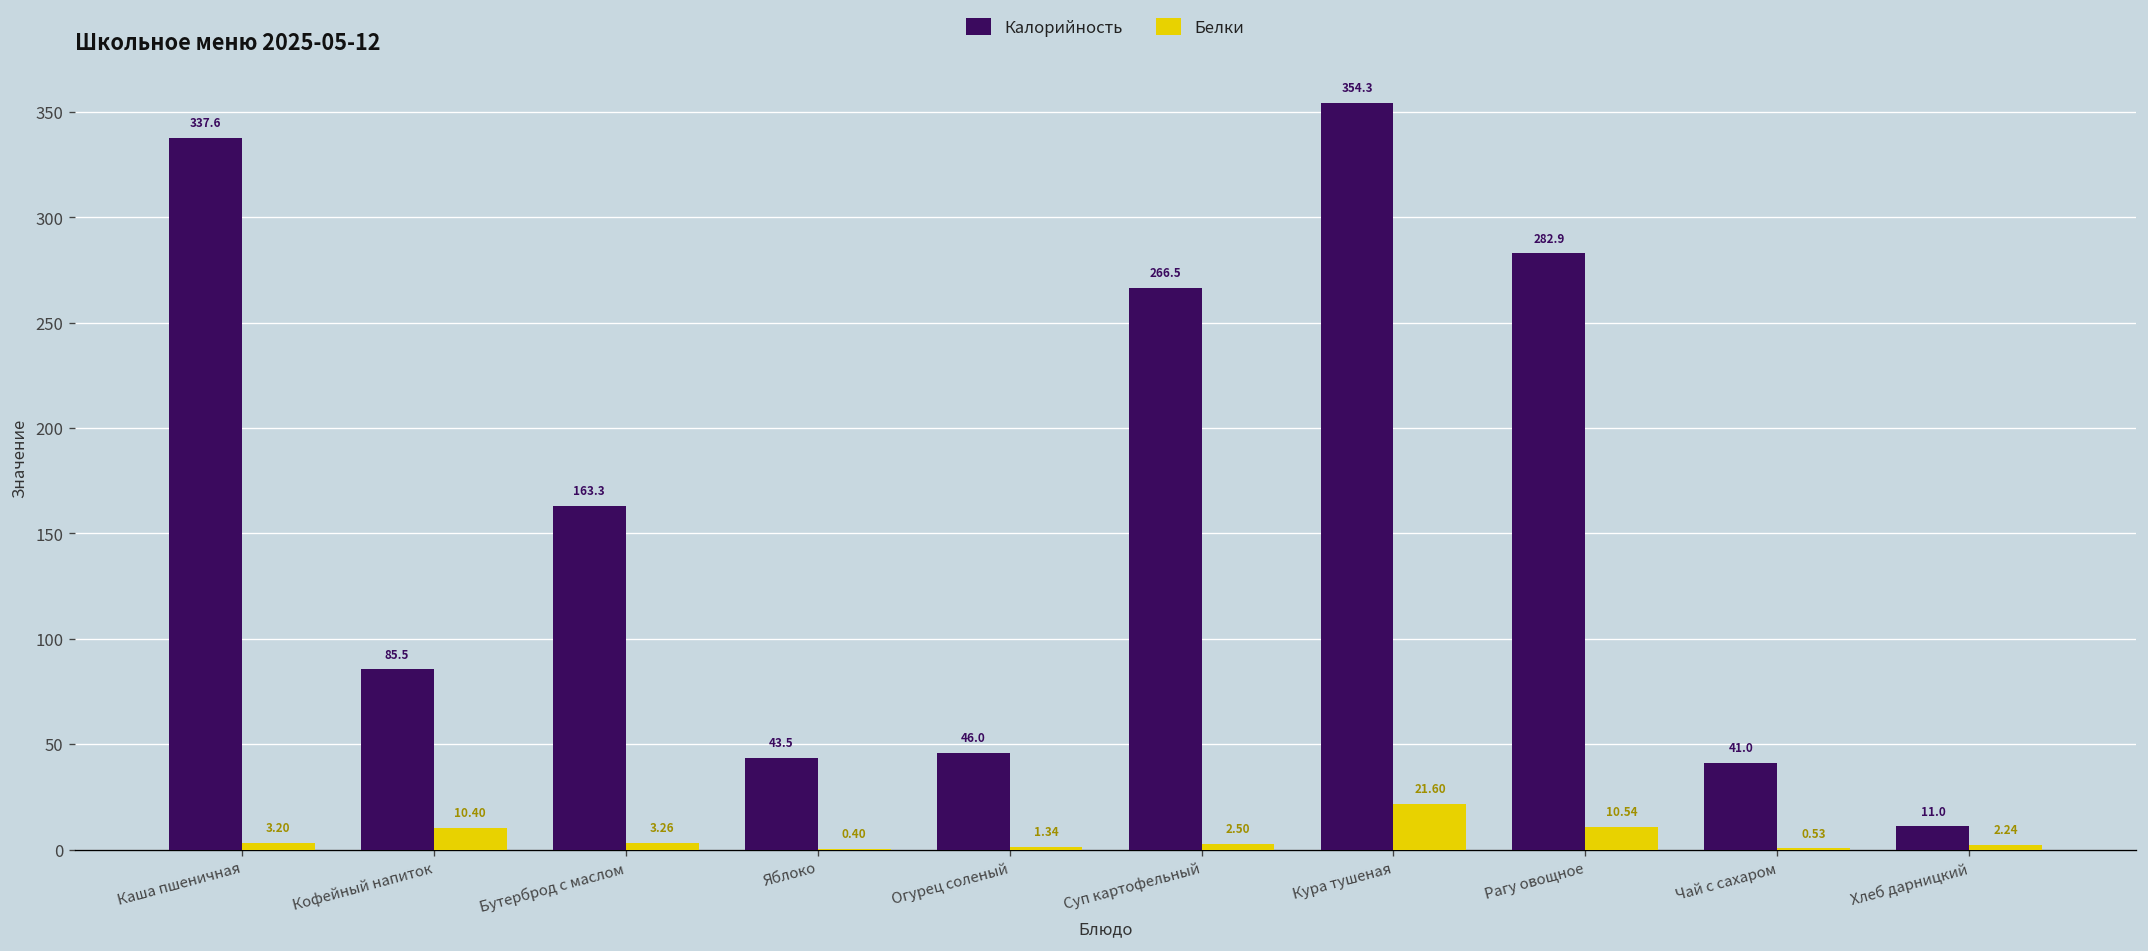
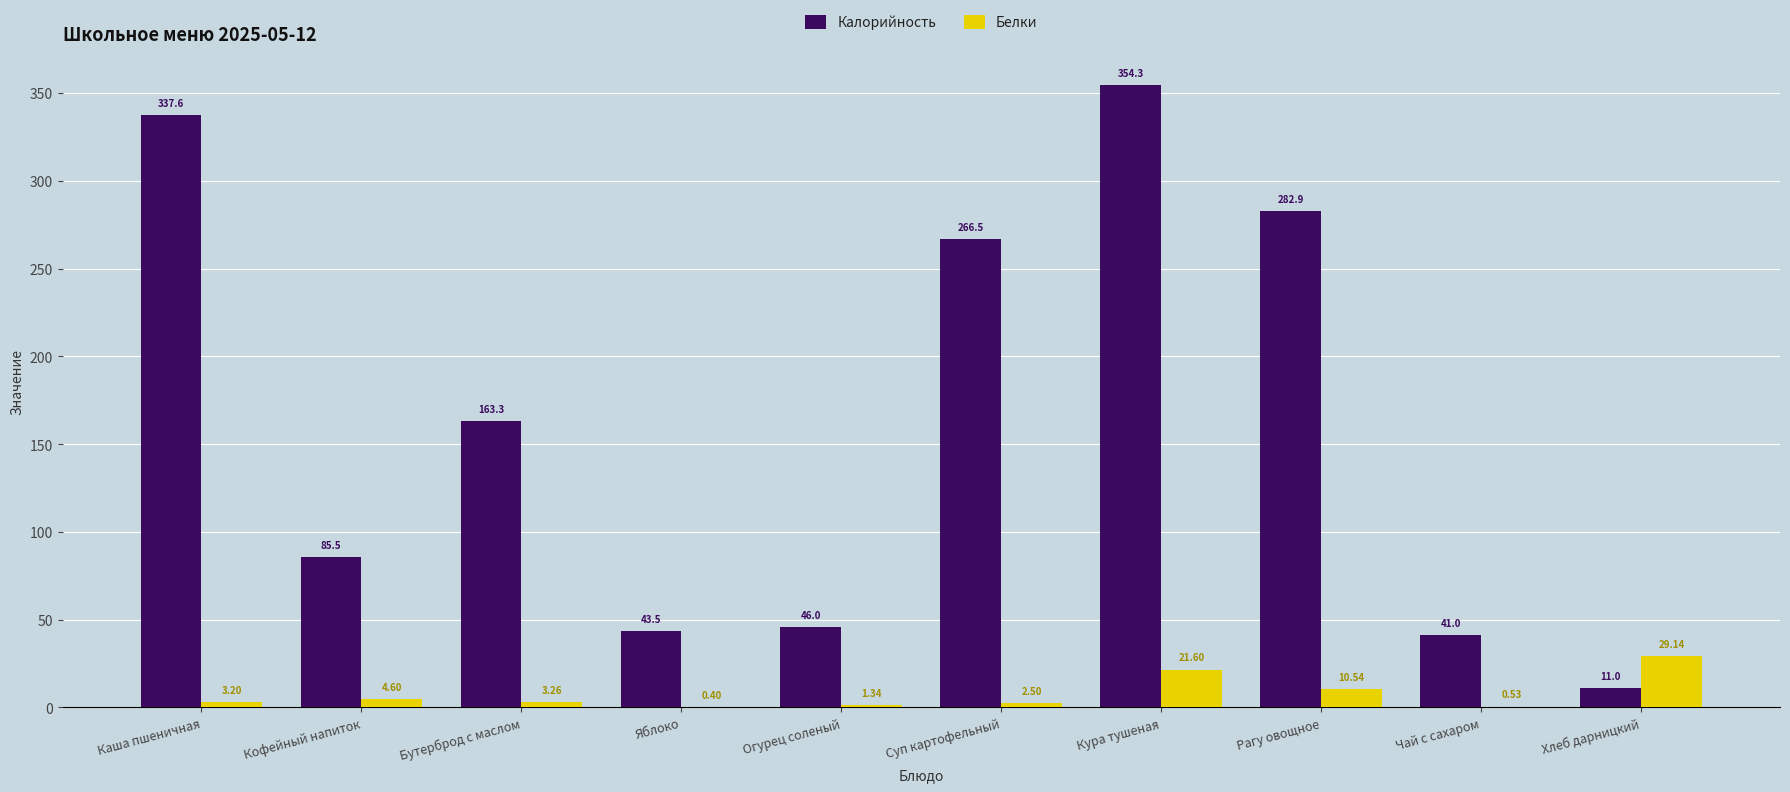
  {
    "Калорийность": {
      "Каша пшеничная": 337.6,
      "Кофейный напиток": 85.5,
      "Бутерброд с маслом": 163.3,
      "Яблоко": 43.5,
      "Огурец соленый": 46.0,
      "Суп картофельный": 266.5,
      "Кура тушеная": 354.3,
      "Рагу овощное": 282.9,
      "Чай с сахаром": 41.0,
      "Хлеб дарницкий": 11.0
    },
    "Белки": {
      "Каша пшеничная": 3.20,
-     "Кофейный напиток": 10.40,
+     "Кофейный напиток": 4.60,
      "Бутерброд с маслом": 3.26,
      "Яблоко": 0.40,
      "Огурец соленый": 1.34,
      "Суп картофельный": 2.50,
      "Кура тушеная": 21.60,
      "Рагу овощное": 10.54,
      "Чай с сахаром": 0.53,
-     "Хлеб дарницкий": 2.24
+     "Хлеб дарницкий": 29.14
    }
  }
